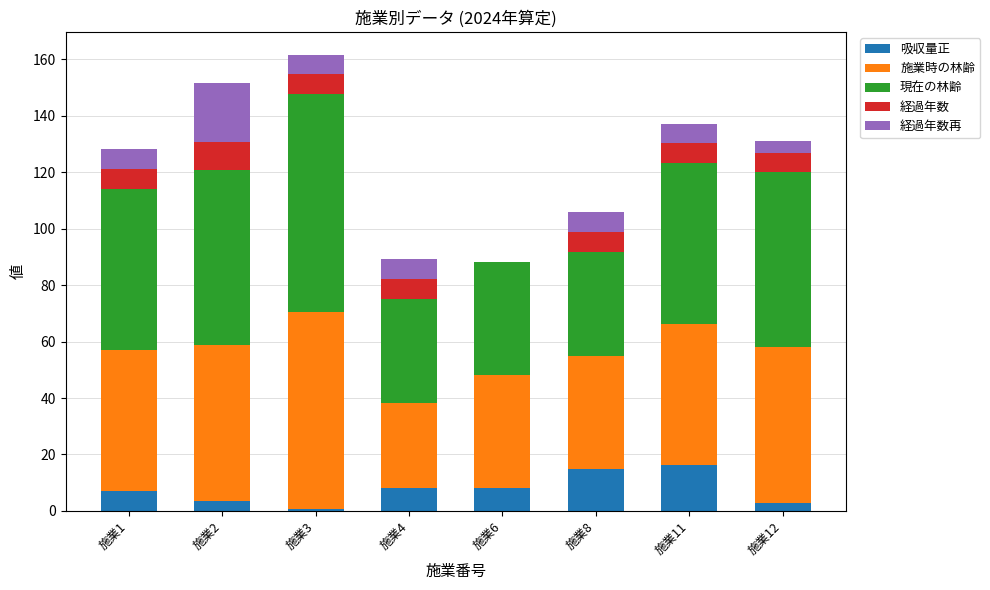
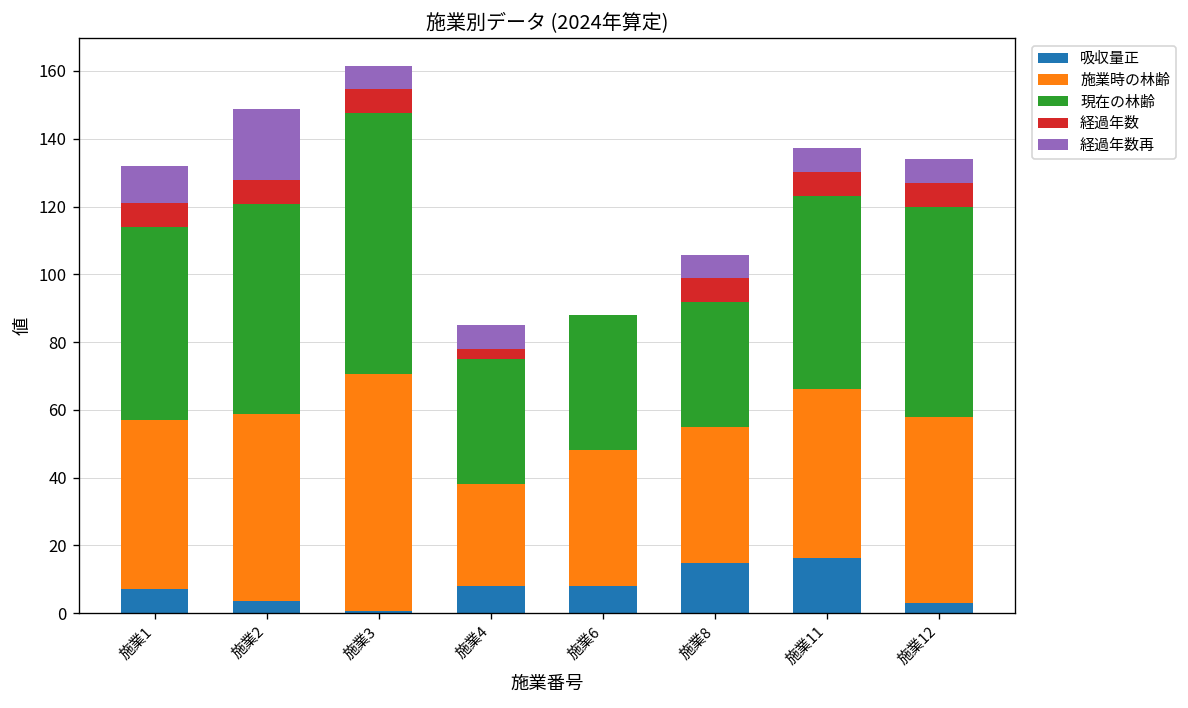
  {
    "吸収量正": {
      "施業1": 7,
      "施業2": 4,
      "施業4": 8,
      "施業6": 8,
      "施業8": 15,
      "施業11": 16,
      "施業12": 3
    },
    "施業時の林齢": {
      "施業1": 50,
      "施業2": 55,
      "施業3": 70,
      "施業4": 30,
      "施業6": 40,
      "施業8": 40,
      "施業11": 50,
      "施業12": 55
    },
    "現在の林齢": {
      "施業1": 57,
      "施業2": 62,
      "施業3": 77,
      "施業4": 37,
      "施業6": 40,
      "施業8": 37,
      "施業11": 57,
      "施業12": 62
    },
    "経過年数": {
      "施業1": 7,
-     "施業2": 10,
+     "施業2": 7,
      "施業3": 7,
-     "施業4": 7,
+     "施業4": 3,
      "施業6": 0,
      "施業8": 7,
      "施業11": 7,
      "施業12": 7
    },
    "経過年数再": {
-     "施業1": 7,
+     "施業1": 11,
      "施業2": 21,
      "施業3": 7,
      "施業4": 7,
      "施業6": 0,
      "施業8": 7,
      "施業11": 7,
-     "施業12": 4
+     "施業12": 7
    }
  }
